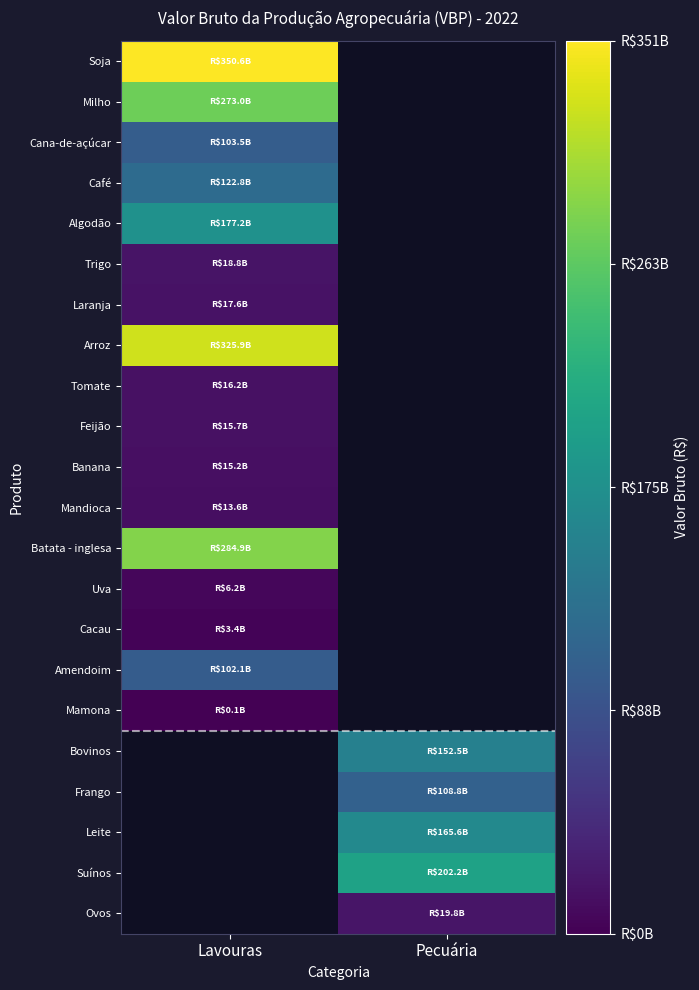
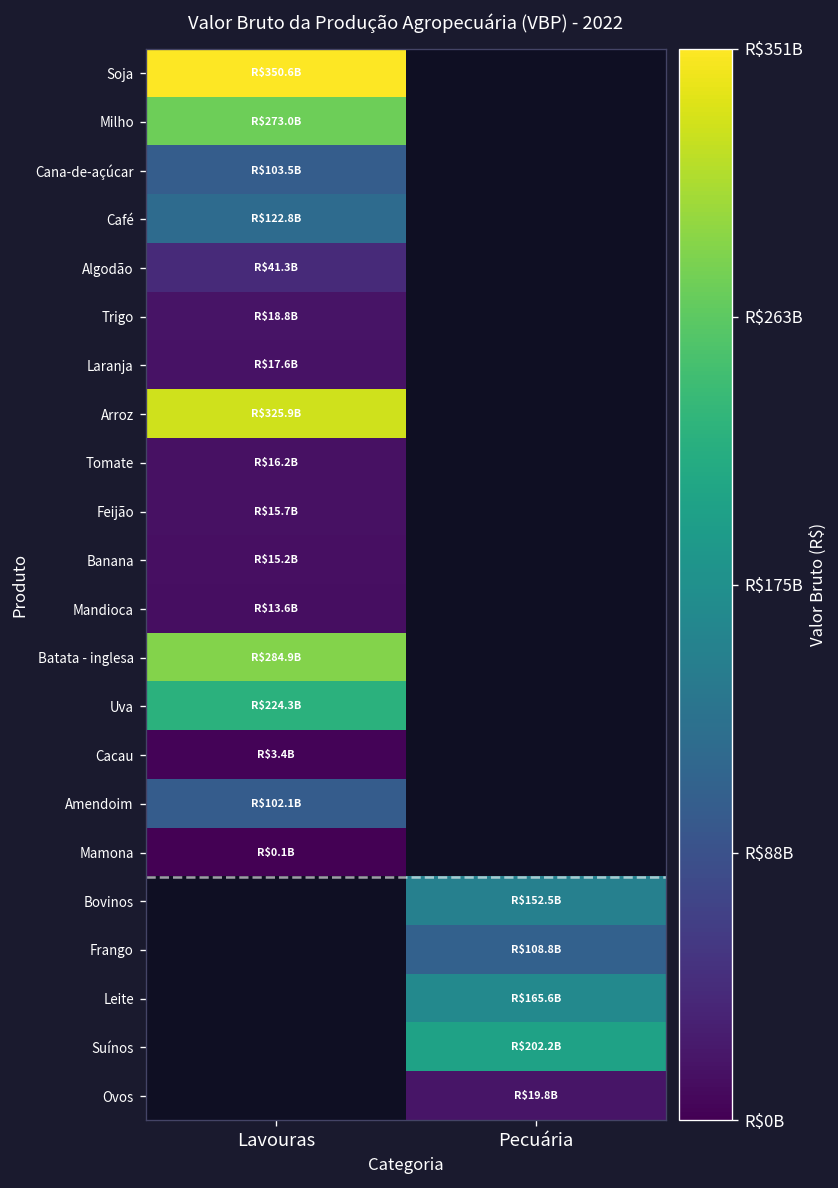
  {
    "Soja": {
      "Lavouras": "$350.6B"
    },
    "Milho": {
      "Lavouras": "$273.0B"
    },
    "Cana-de-açúcar": {
      "Lavouras": "$103.5B"
    },
    "Café": {
      "Lavouras": "$122.8B"
    },
    "Algodão": {
-     "Lavouras": "$177.2B"
+     "Lavouras": "$41.3B"
    },
    "Trigo": {
      "Lavouras": "$18.8B"
    },
    "Laranja": {
      "Lavouras": "$17.6B"
    },
    "Arroz": {
      "Lavouras": "$325.9B"
    },
    "Tomate": {
      "Lavouras": "$16.2B"
    },
    "Feijão": {
      "Lavouras": "$15.7B"
    },
    "Banana": {
      "Lavouras": "$15.2B"
    },
    "Mandioca": {
      "Lavouras": "$13.6B"
    },
    "Batata - inglesa": {
      "Lavouras": "$284.9B"
    },
    "Uva": {
-     "Lavouras": "$6.2B"
+     "Lavouras": "$224.3B"
    },
    "Cacau": {
      "Lavouras": "$3.4B"
    },
    "Amendoim": {
      "Lavouras": "$102.1B"
    },
    "Mamona": {
      "Lavouras": "$0.1B"
    },
    "Bovinos": {
      "Pecuária": "$152.5B"
    },
    "Frango": {
      "Pecuária": "$108.8B"
    },
    "Leite": {
      "Pecuária": "$165.6B"
    },
    "Suínos": {
      "Pecuária": "$202.2B"
    },
    "Ovos": {
      "Pecuária": "$19.8B"
    }
  }
